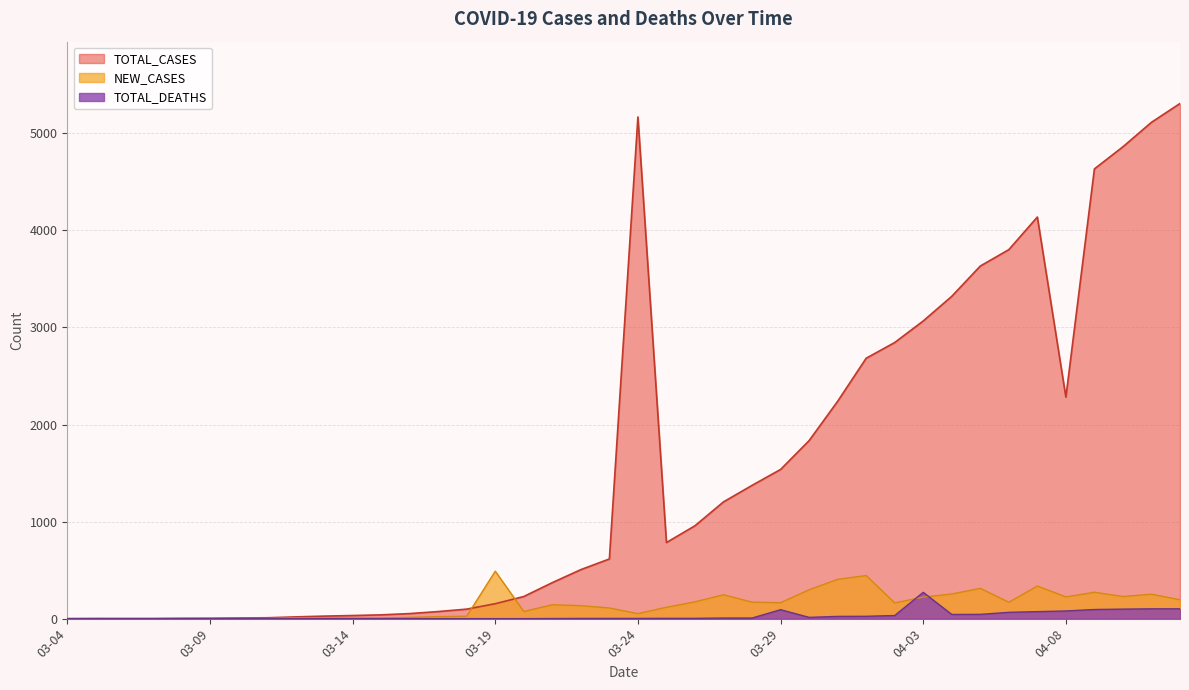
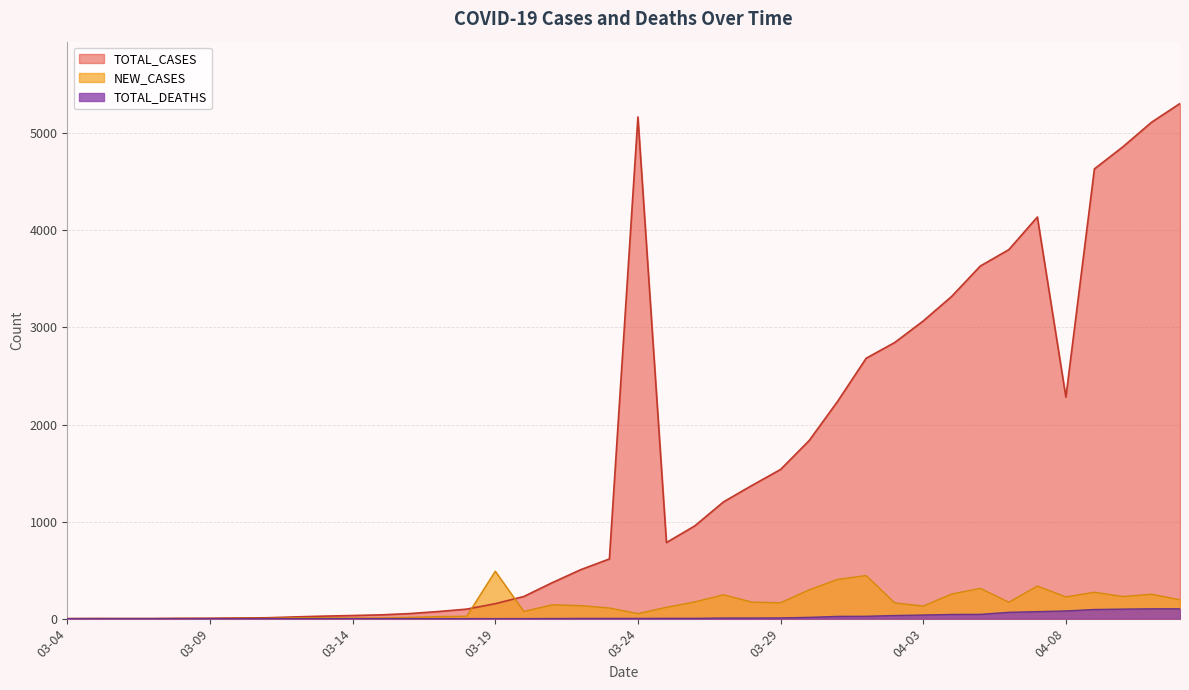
  {
    "TOTAL_CASES": {
      "03-14": 0,
      "03-19": 200,
      "03-24": 5200,
      "03-29": 1500,
      "04-03": 3100,
      "04-08": 2300
    },
    "NEW_CASES": {
      "03-19": 500,
      "03-24": 100,
      "03-29": 200,
-     "04-03": 200,
+     "04-03": 100,
      "04-08": 200
    },
    "TOTAL_DEATHS": {
      "03-19": 0,
      "03-24": 0,
-     "03-29": 100,
-     "04-03": 300,
+     "03-29": 0,
+     "04-03": 0,
      "04-08": 100
    }
  }
